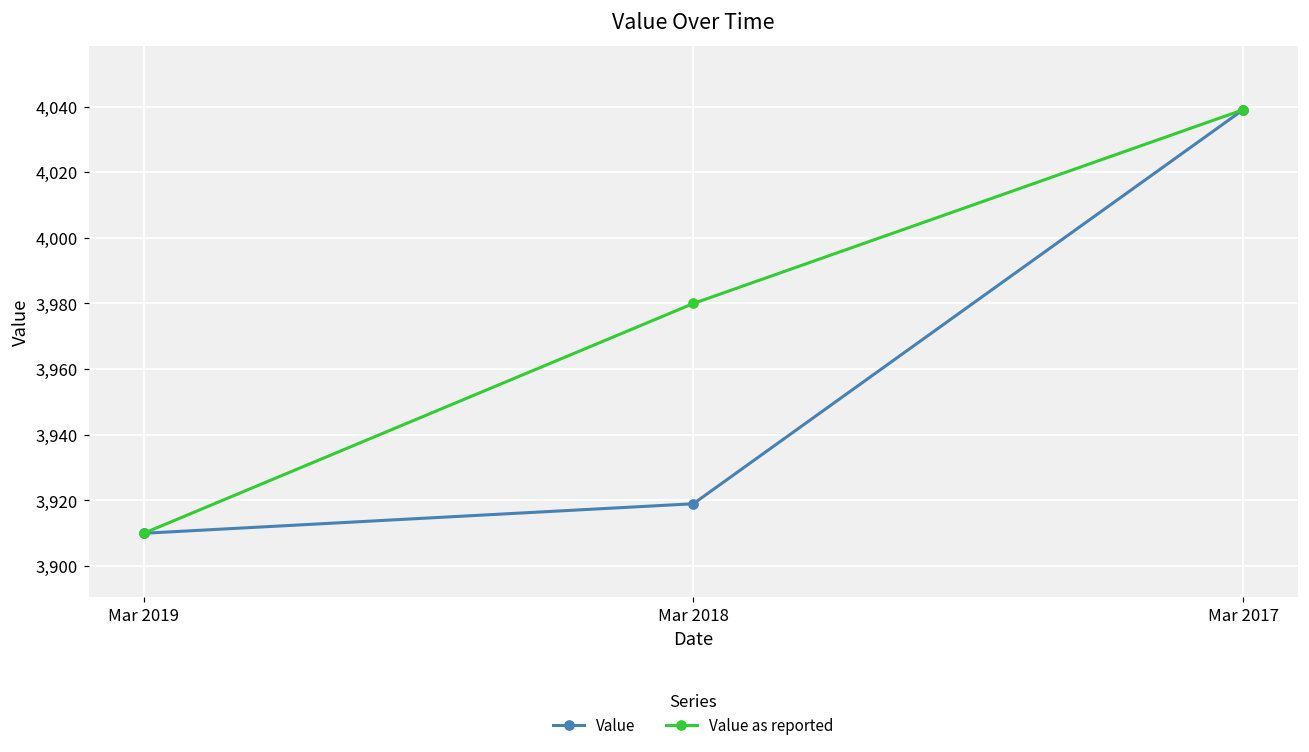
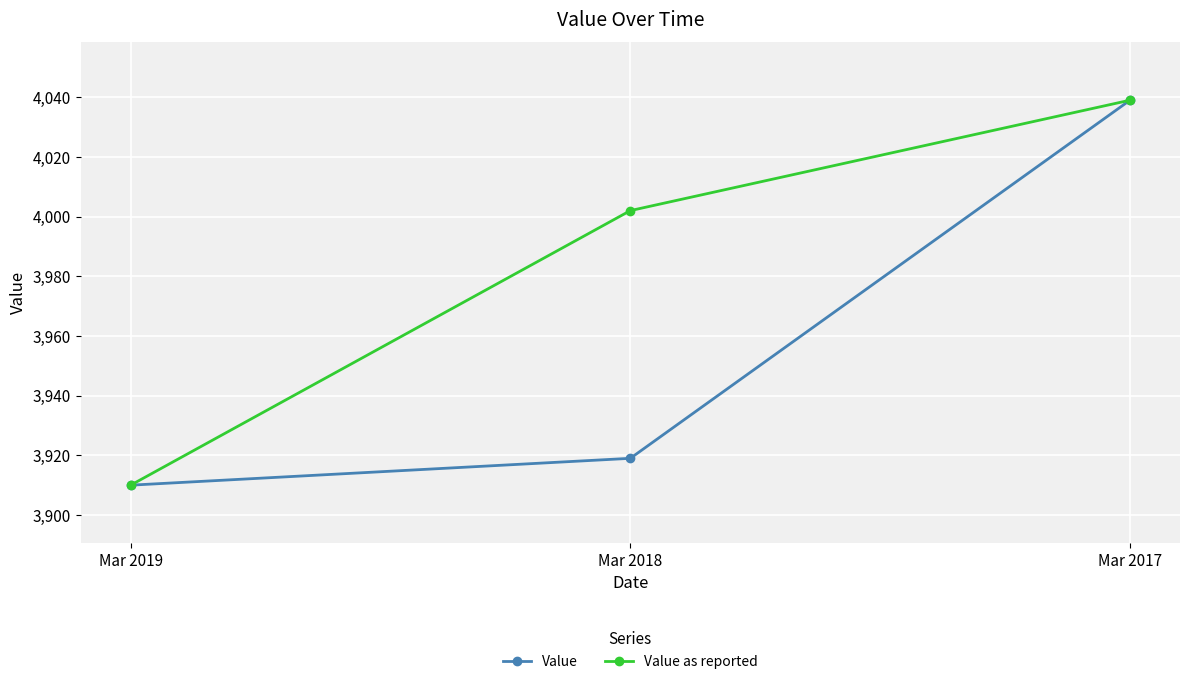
  {
    "Value": {
      "Mar 2018": "3,919"
    },
    "Value as reported": {
-     "Mar 2018": "3,980"
+     "Mar 2018": "4,002"
    }
  }
